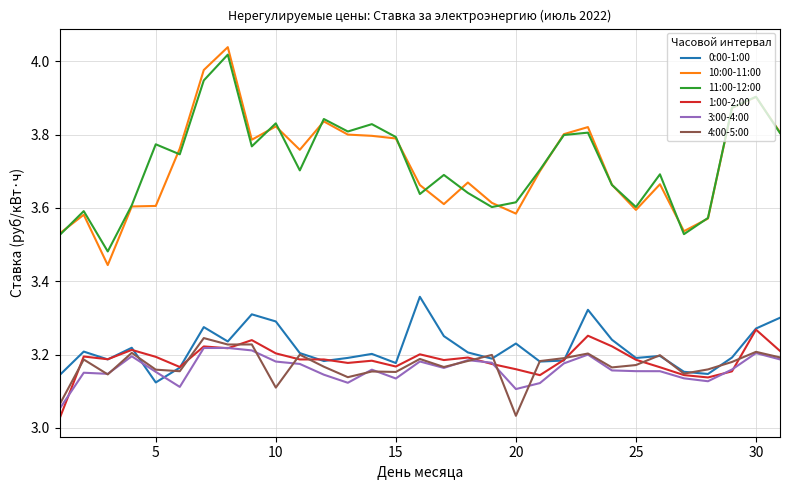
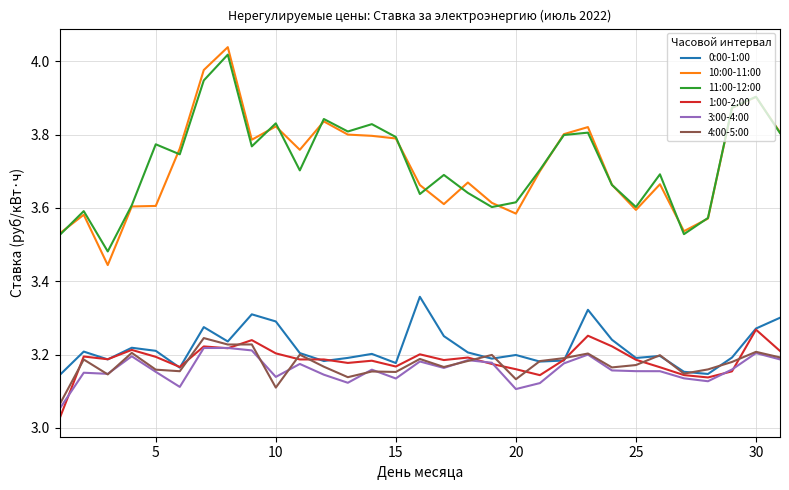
  {
    "0:00-1:00": {
-     "5": 3.12,
+     "5": 3.21,
      "10": 3.29,
      "15": 3.18,
-     "20": 3.23
+     "20": 3.20
    },
    "10:00-11:00": {
      "5": 3.61,
      "10": 3.82,
      "20": 3.58,
      "25": 3.59
    },
    "11:00-12:00": {
      "5": 3.77,
      "10": 3.83,
      "20": 3.62,
      "25": 3.60
    },
    "1:00-2:00": {
      "5": 3.19,
      "10": 3.20,
      "15": 3.17,
      "20": 3.16
    },
    "3:00-4:00": {
-     "10": 3.18,
+     "10": 3.14,
      "15": 3.13,
      "20": 3.11,
      "25": 3.15
    },
    "4:00-5:00": {
      "10": 3.11,
      "15": 3.15,
-     "20": 3.03,
+     "20": 3.13,
      "25": 3.17
    }
  }
